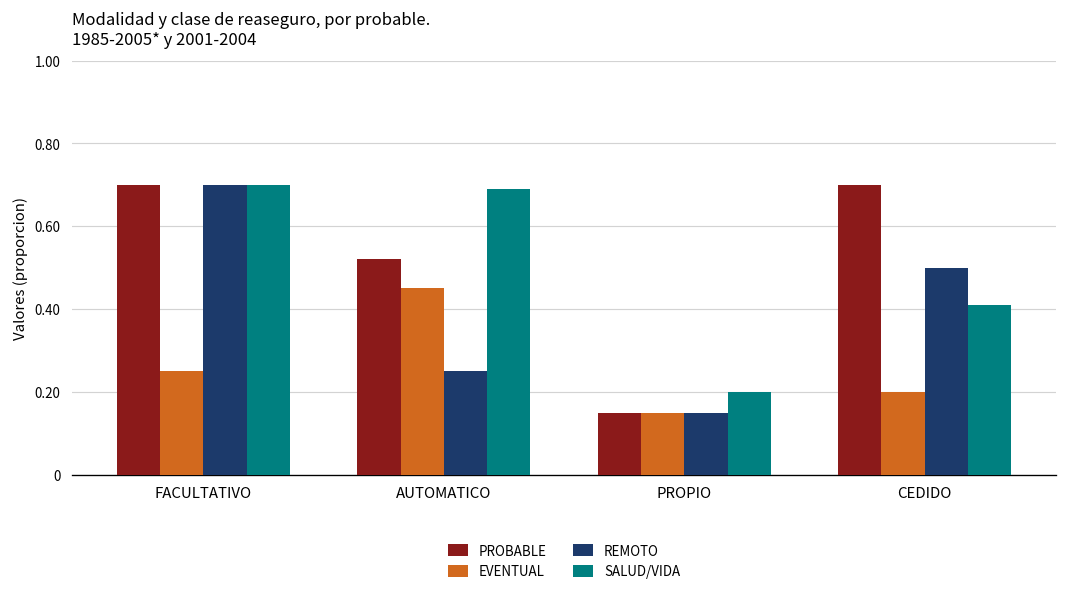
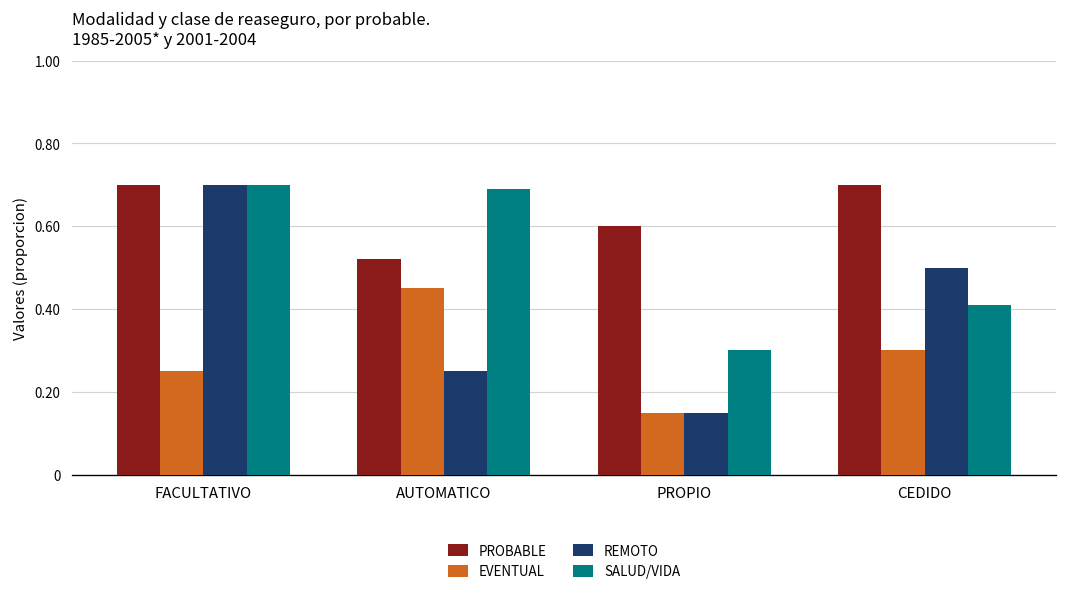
  {
    "PROBABLE": {
      "FACULTATIVO": 0.70,
      "AUTOMATICO": 0.52,
-     "PROPIO": 0.15,
+     "PROPIO": 0.60,
      "CEDIDO": 0.70
    },
    "EVENTUAL": {
      "FACULTATIVO": 0.25,
      "AUTOMATICO": 0.45,
      "PROPIO": 0.15,
-     "CEDIDO": 0.2
+     "CEDIDO": 0.3
    },
    "REMOTO": {
      "FACULTATIVO": 0.70,
      "AUTOMATICO": 0.25,
      "PROPIO": 0.15,
      "CEDIDO": 0.50
    },
    "SALUD/VIDA": {
      "FACULTATIVO": 0.7,
      "AUTOMATICO": 0.69,
-     "PROPIO": 0.2,
+     "PROPIO": 0.3,
      "CEDIDO": 0.41
    }
  }
